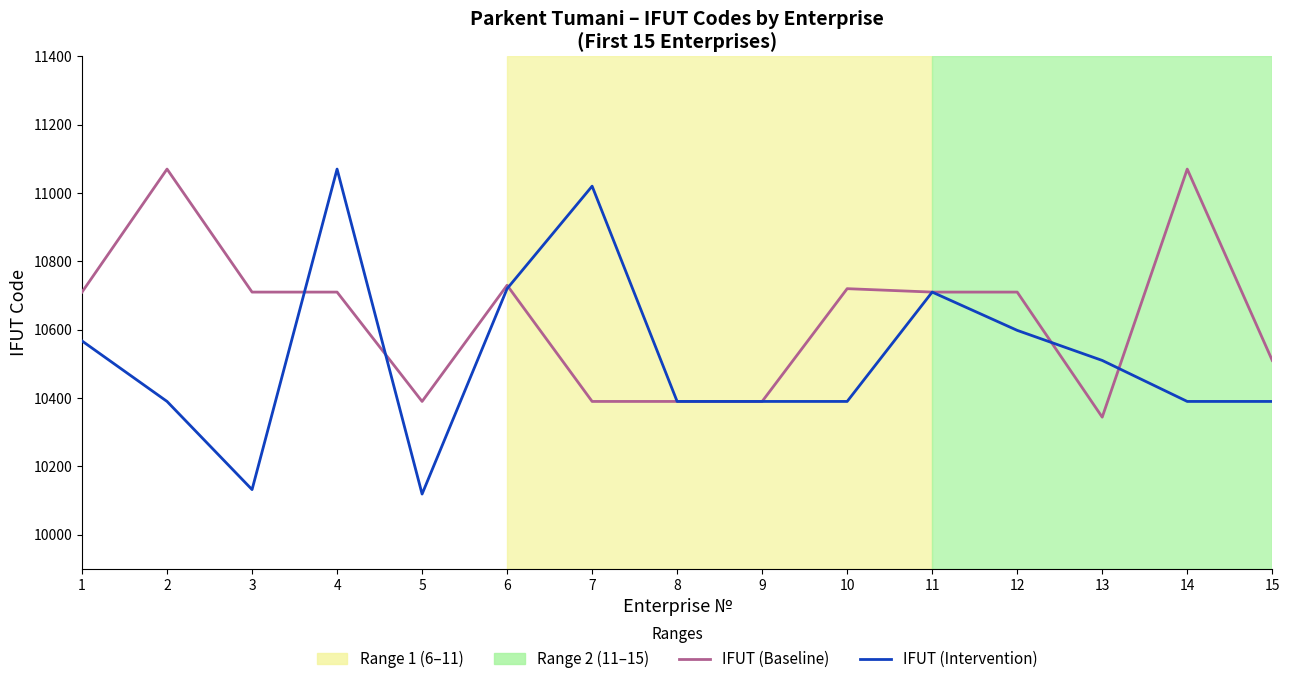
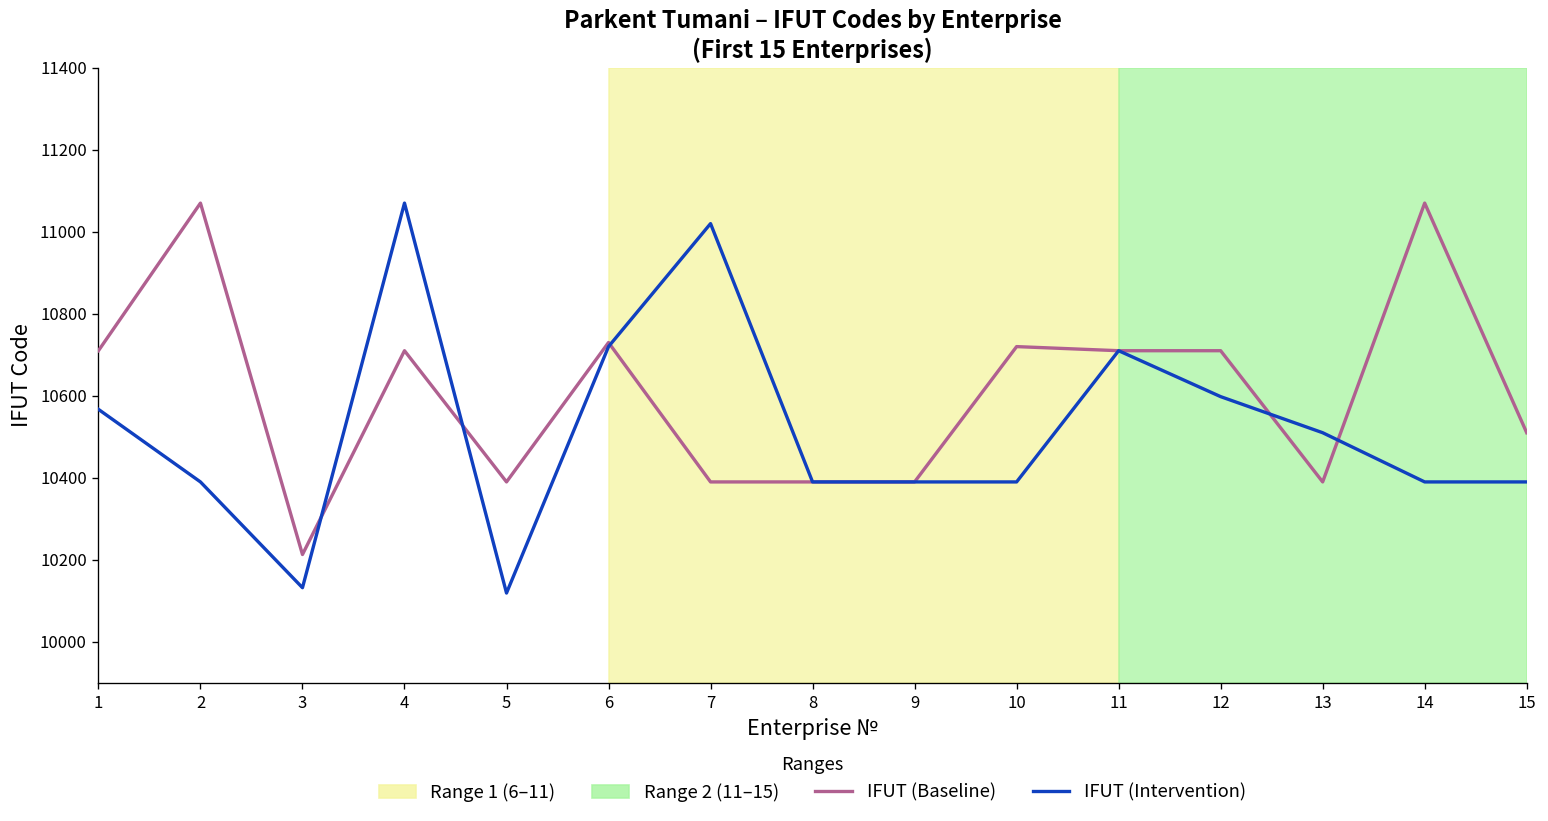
  {
    "IFUT (Baseline)": {
      "1": 10710,
      "2": 11070,
-     "3": 10710,
+     "3": 10210,
      "4": 10710,
      "5": 10390,
      "6": 10730,
      "7": 10390,
      "10": 10720,
      "12": 10710,
-     "13": 10340,
+     "13": 10390,
      "14": 11070,
      "15": 10510
    },
    "IFUT (Intervention)": {
      "1": 10570,
      "2": 10390,
      "3": 10130,
      "4": 11070,
      "5": 10120,
      "6": 10720,
      "7": 11020,
      "10": 10390,
      "12": 10600,
      "13": 10510,
      "14": 10390,
      "15": 10390
    }
  }
